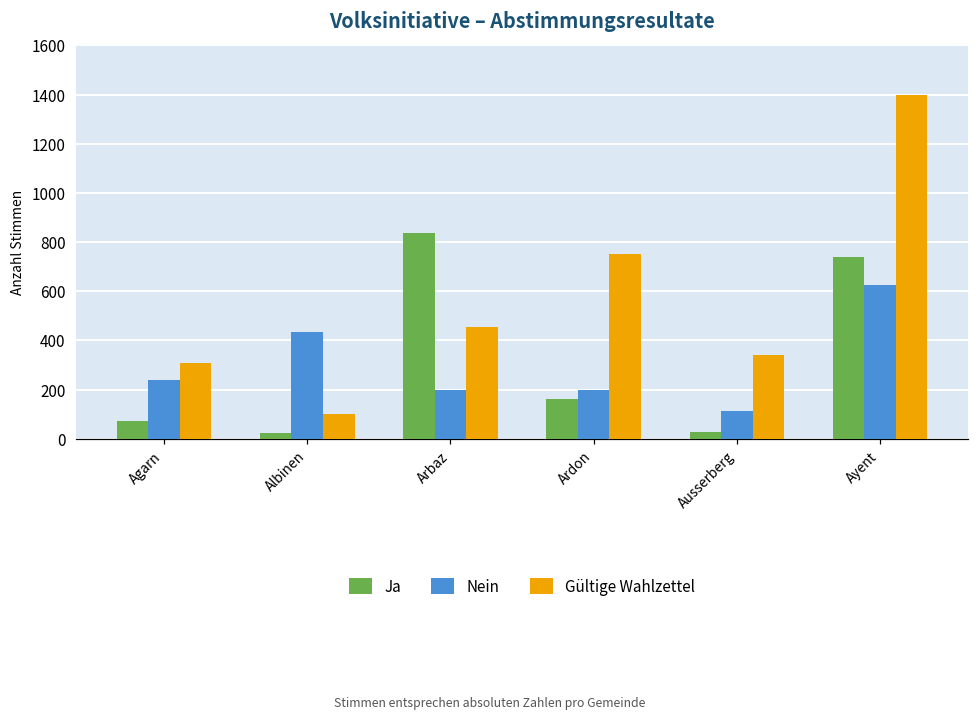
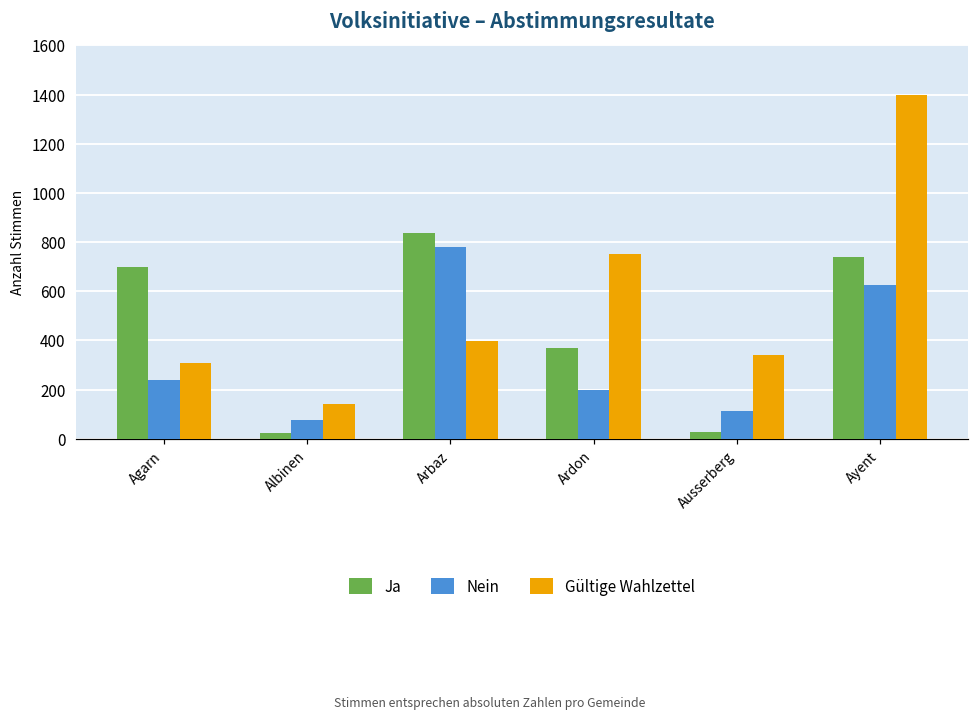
  {
    "Ja": {
-     "Agarn": 70,
+     "Agarn": 700,
      "Albinen": 30,
      "Arbaz": 840,
-     "Ardon": 160,
+     "Ardon": 370,
      "Ausserberg": 30,
      "Ayent": 740
    },
    "Nein": {
      "Agarn": 240,
-     "Albinen": 430,
-     "Arbaz": 200,
+     "Albinen": 80,
+     "Arbaz": 780,
      "Ardon": 200,
      "Ausserberg": 110,
      "Ayent": 620
    },
    "Gültige Wahlzettel": {
      "Agarn": 310,
-     "Albinen": 100,
-     "Arbaz": 450,
+     "Albinen": 140,
+     "Arbaz": 400,
      "Ardon": 750,
      "Ausserberg": 340,
      "Ayent": 1400
    }
  }
